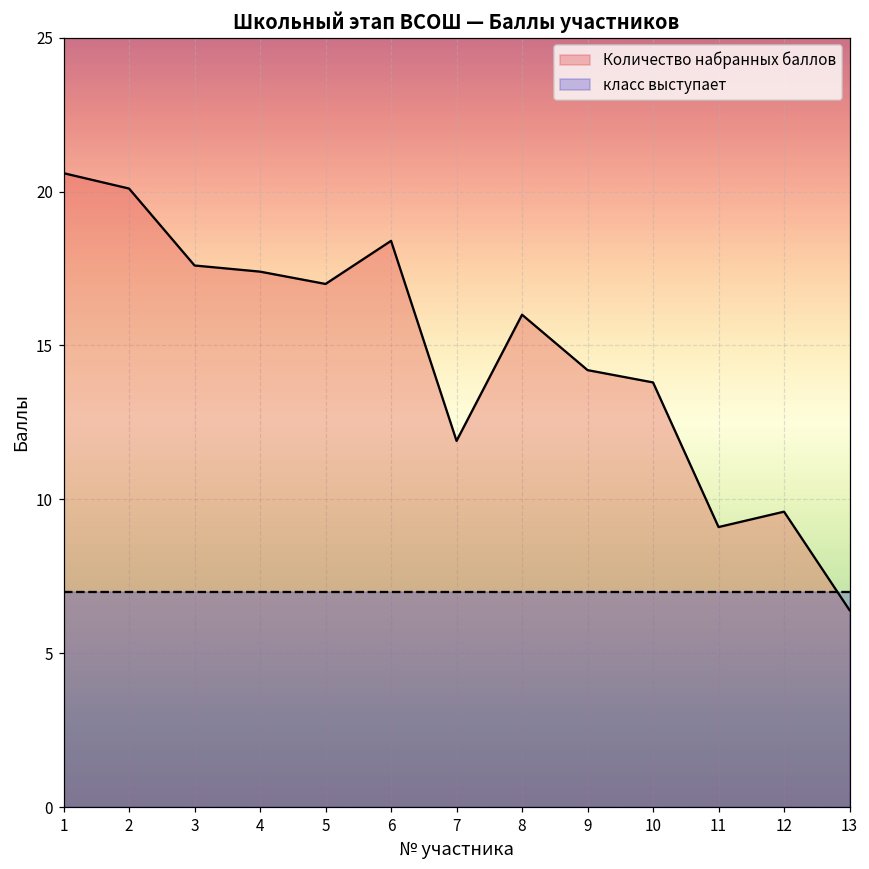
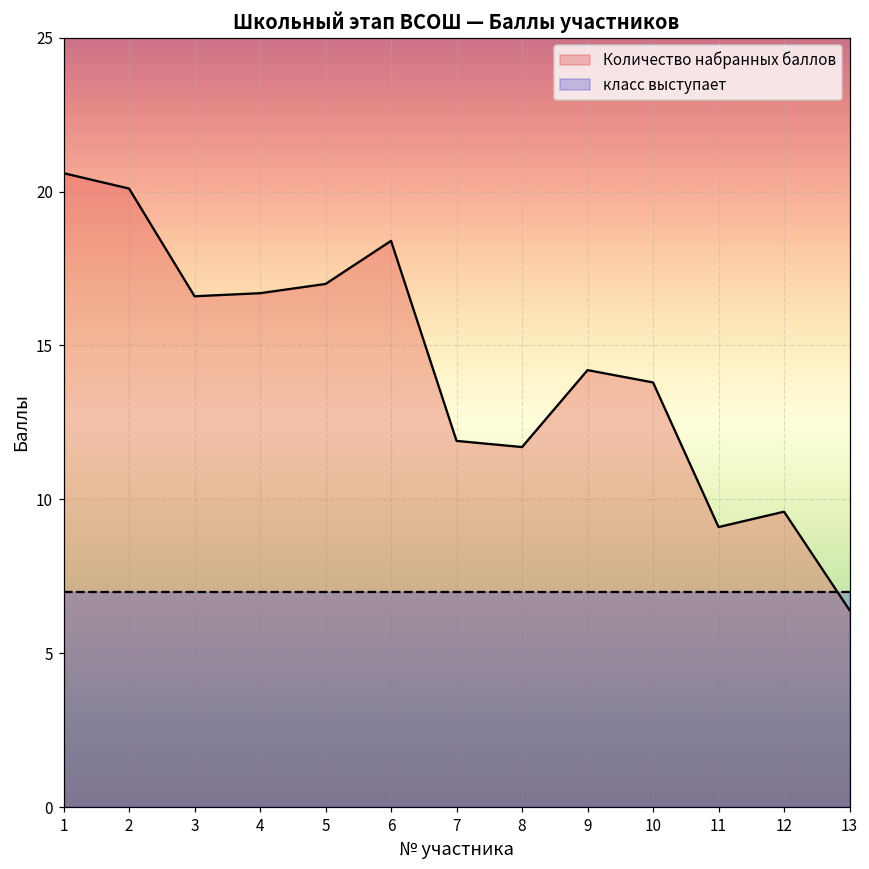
  {
    "Количество набранных баллов": {
      "1": 20.6,
      "2": 20.1,
-     "3": 17.6,
-     "4": 17.4,
+     "3": 16.6,
+     "4": 16.7,
      "5": 17.0,
      "6": 18.4,
      "7": 11.9,
-     "8": 16.0,
+     "8": 11.7,
      "9": 14.2,
      "10": 13.8,
      "11": 9.1,
      "12": 9.6,
      "13": 6.4
    },
    "класс выступает": {
      "1": 7.0,
      "2": 7.0,
      "3": 7.0,
      "4": 7.0,
      "5": 7.0,
      "6": 7.0,
      "7": 7.0,
      "8": 7.0,
      "9": 7.0,
      "10": 7.0,
      "11": 7.0,
      "12": 7.0,
      "13": 7.0
    }
  }
